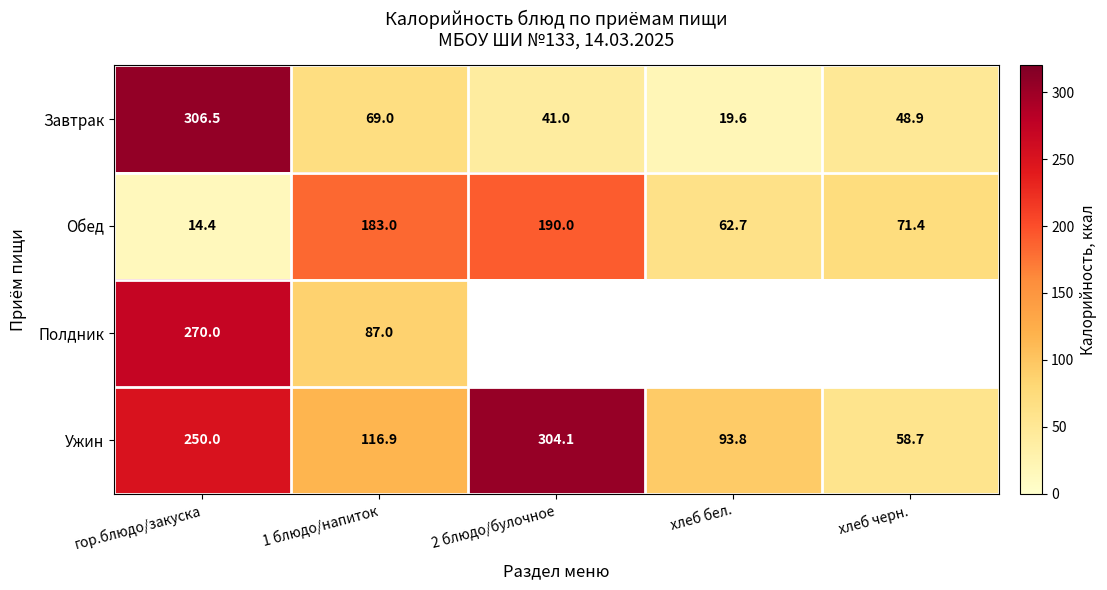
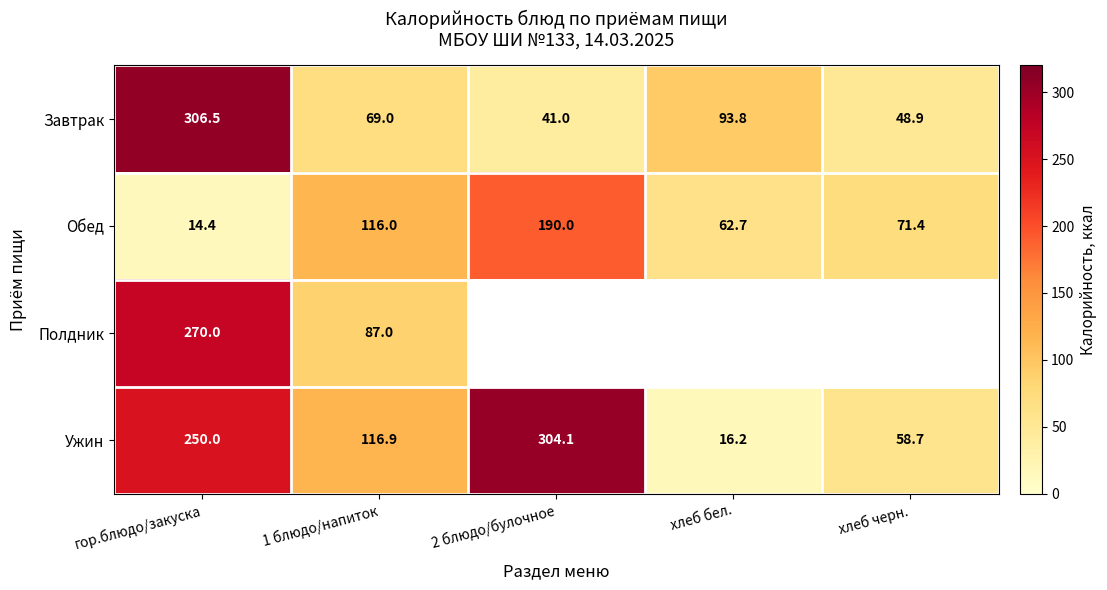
  {
    "Завтрак": {
      "гор.блюдо/закуска": 306.5,
      "1 блюдо/напиток": 69.0,
      "2 блюдо/булочное": 41.0,
-     "хлеб бел.": 19.6,
+     "хлеб бел.": 93.8,
      "хлеб черн.": 48.9
    },
    "Обед": {
      "гор.блюдо/закуска": 14.4,
-     "1 блюдо/напиток": 183.0,
+     "1 блюдо/напиток": 116.0,
      "2 блюдо/булочное": 190.0,
      "хлеб бел.": 62.7,
      "хлеб черн.": 71.4
    },
    "Полдник": {
      "гор.блюдо/закуска": 270.0,
      "1 блюдо/напиток": 87.0
    },
    "Ужин": {
      "гор.блюдо/закуска": 250.0,
      "1 блюдо/напиток": 116.9,
      "2 блюдо/булочное": 304.1,
-     "хлеб бел.": 93.8,
+     "хлеб бел.": 16.2,
      "хлеб черн.": 58.7
    }
  }
